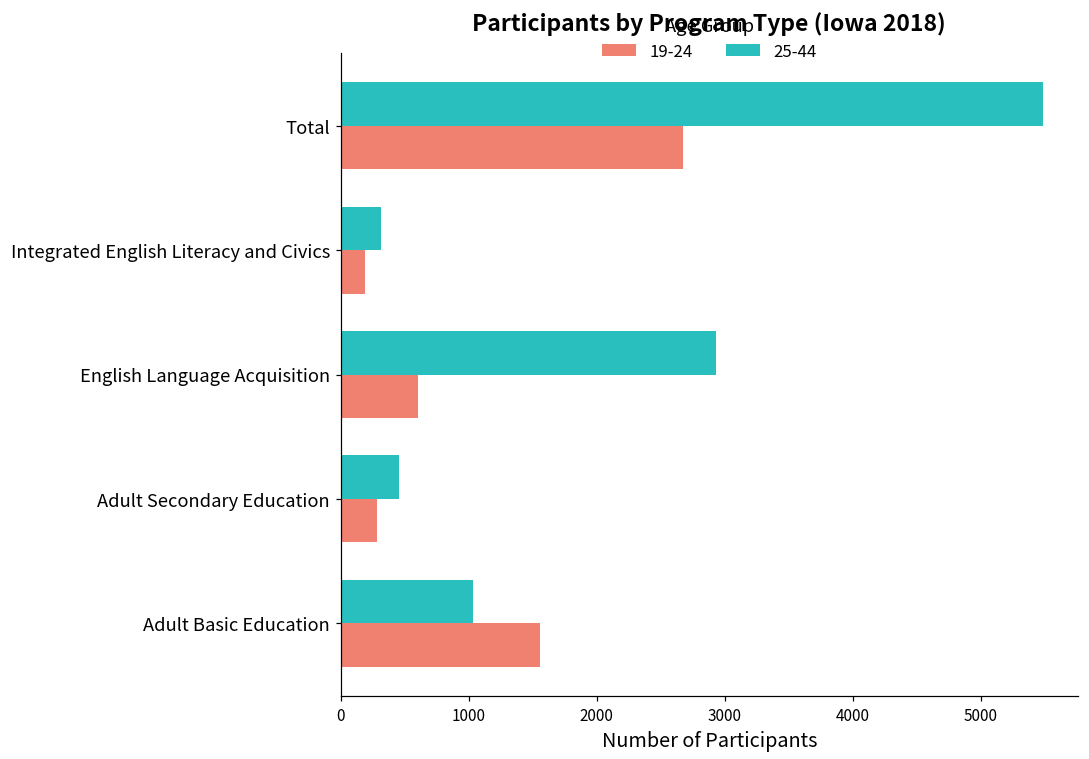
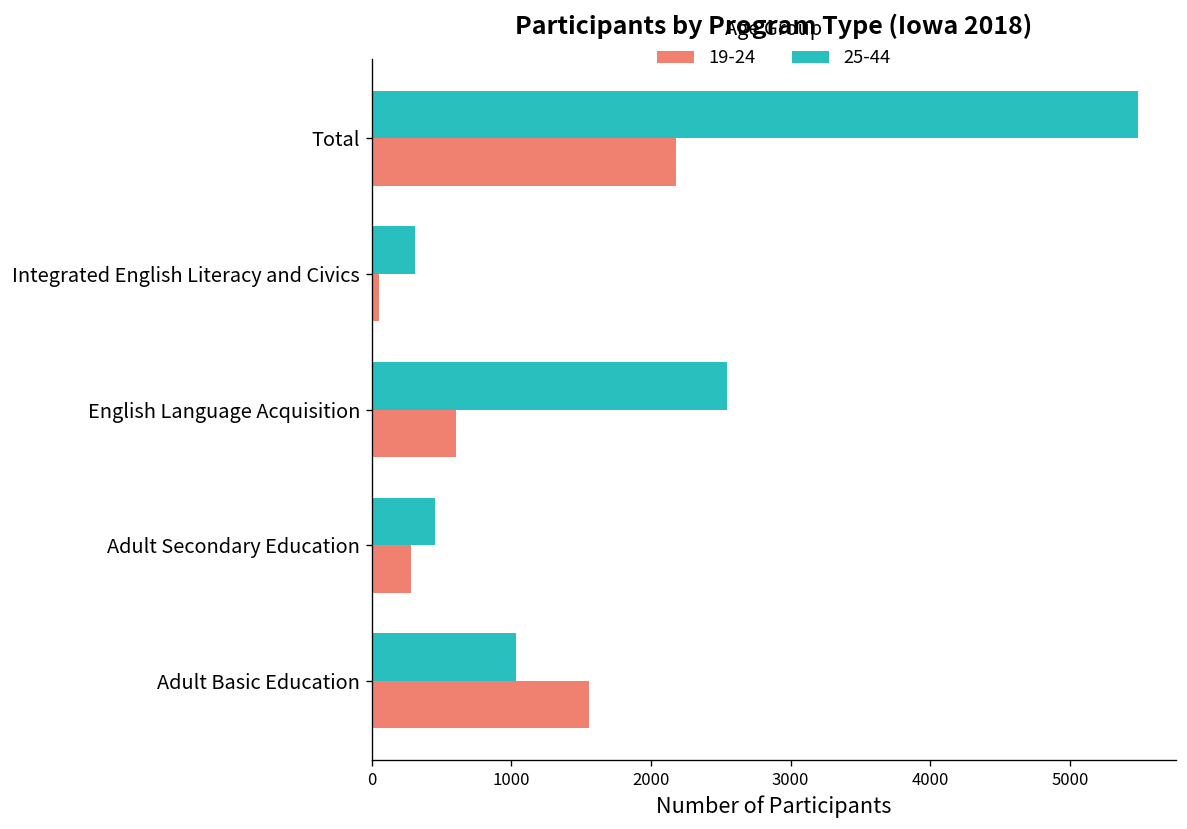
  {
    "19-24": {
-     "Total": 2670,
-     "Integrated English Literacy and Civics": 190,
+     "Total": 2180,
+     "Integrated English Literacy and Civics": 60,
      "English Language Acquisition": 600,
      "Adult Secondary Education": 280,
      "Adult Basic Education": 1560
    },
    "25-44": {
      "Total": 5490,
      "Integrated English Literacy and Civics": 310,
-     "English Language Acquisition": 2930,
+     "English Language Acquisition": 2540,
      "Adult Secondary Education": 460,
      "Adult Basic Education": 1030
    }
  }
